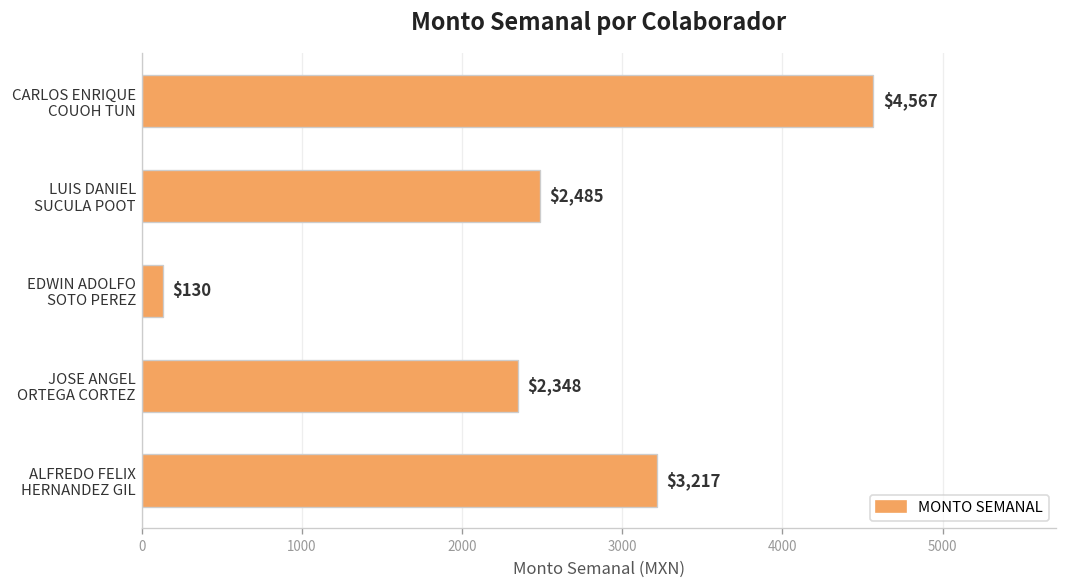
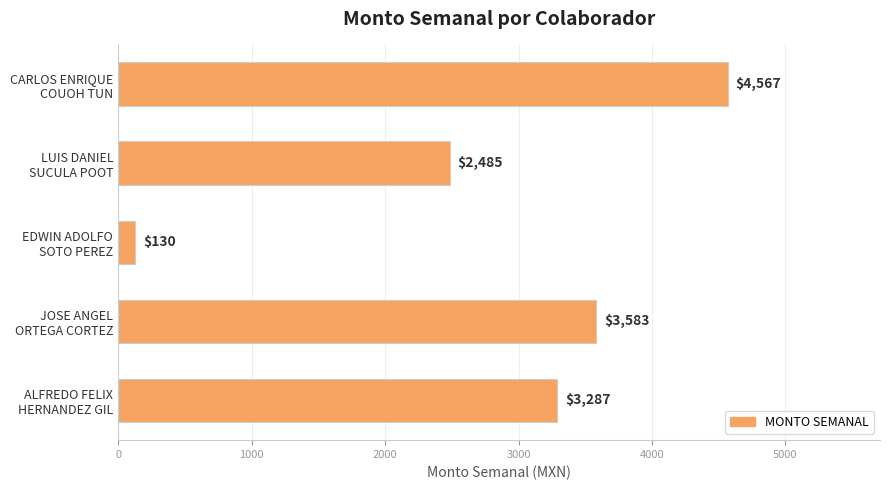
  {
    "CARLOS ENRIQUE COUOH TUN": "$4,567",
    "LUIS DANIEL SUCULA POOT": "$2,485",
    "EDWIN ADOLFO SOTO PEREZ": "$130",
-   "JOSE ANGEL ORTEGA CORTEZ": "$2,348",
-   "ALFREDO FELIX HERNANDEZ GIL": "$3,217"
+   "JOSE ANGEL ORTEGA CORTEZ": "$3,583",
+   "ALFREDO FELIX HERNANDEZ GIL": "$3,287"
  }
